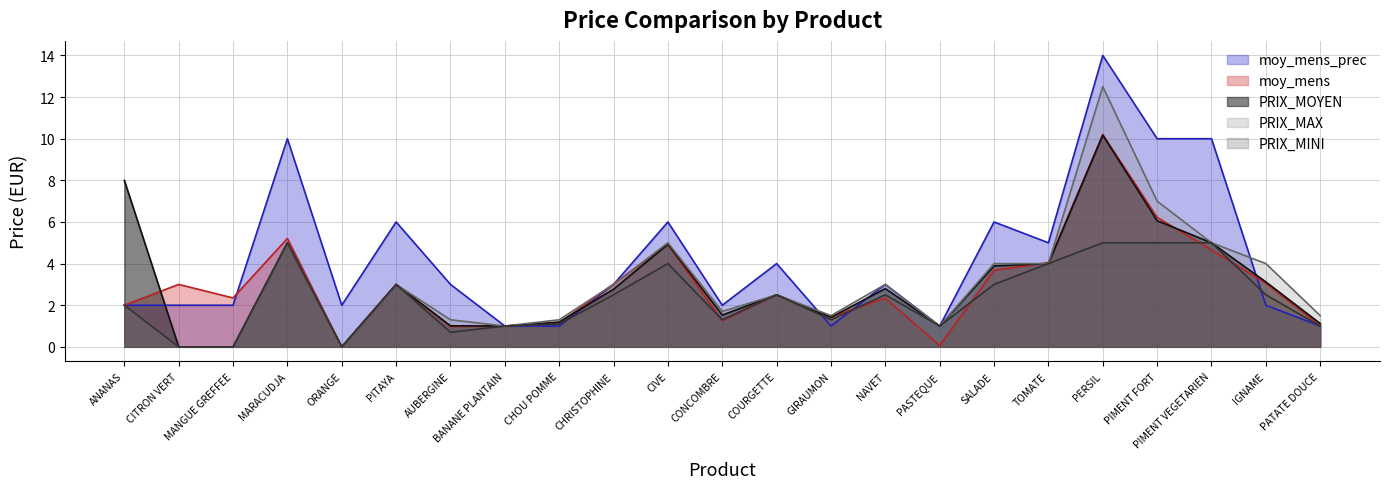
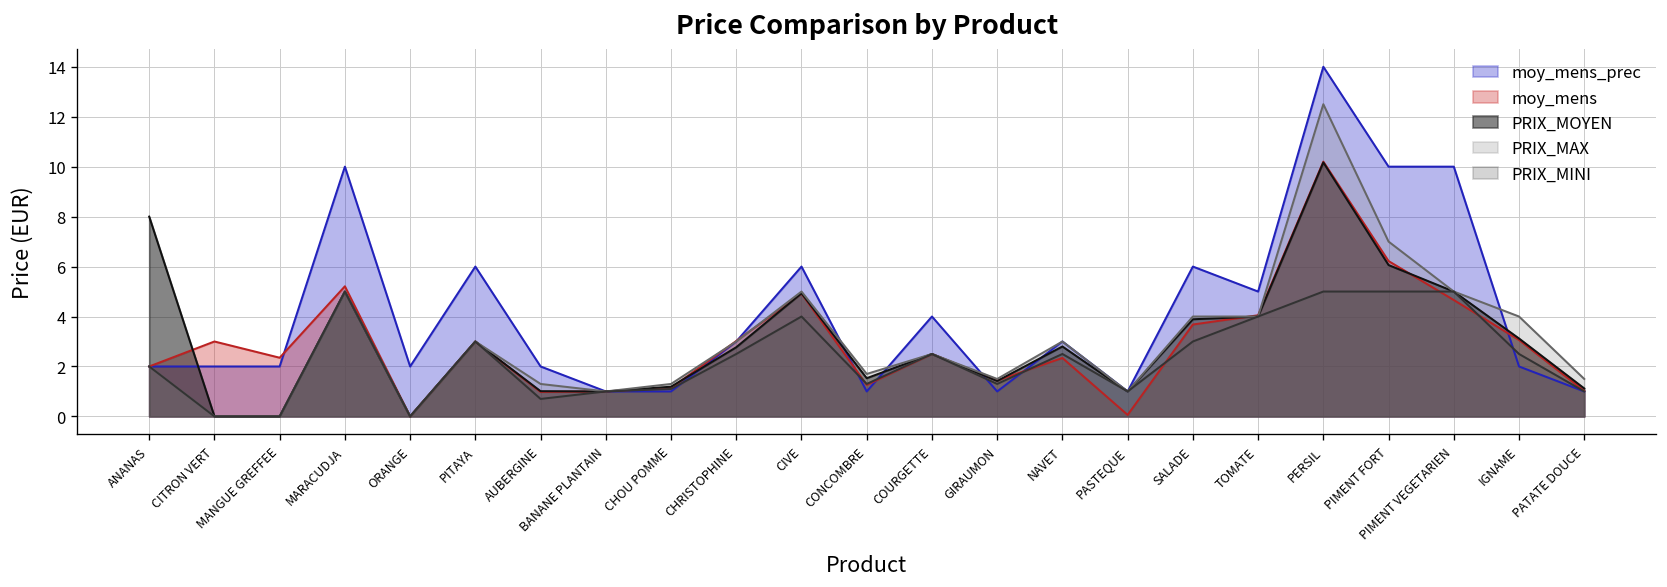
  {
    "moy_mens_prec": {
      "CITRON VERT": 2,
      "MANGUE GREFFEE": 2,
      "MARACUDJA": 10,
      "ORANGE": 2,
      "PITAYA": 6,
-     "AUBERGINE": 3,
+     "AUBERGINE": 2,
      "CIVE": 6,
-     "CONCOMBRE": 2,
+     "CONCOMBRE": 1,
      "COURGETTE": 4,
      "GIRAUMON": 1,
      "SALADE": 6,
      "TOMATE": 5,
      "PERSIL": 14,
      "PIMENT FORT": 10,
      "PIMENT VEGETARIEN": 10,
      "IGNAME": 2
    },
    "moy_mens": {
      "CITRON VERT": 3,
      "MANGUE GREFFEE": 2.4,
      "MARACUDJA": 5.2,
      "NAVET": 2.3,
      "PASTEQUE": 0,
      "SALADE": 3.7,
      "PIMENT FORT": 6.2,
      "PIMENT VEGETARIEN": 4.7
    },
    "PRIX_MOYEN": {
      "ANANAS": 8,
      "CHRISTOPHINE": 2.8,
      "CONCOMBRE": 1.5,
      "NAVET": 2.8,
      "PIMENT FORT": 6
    }
  }
